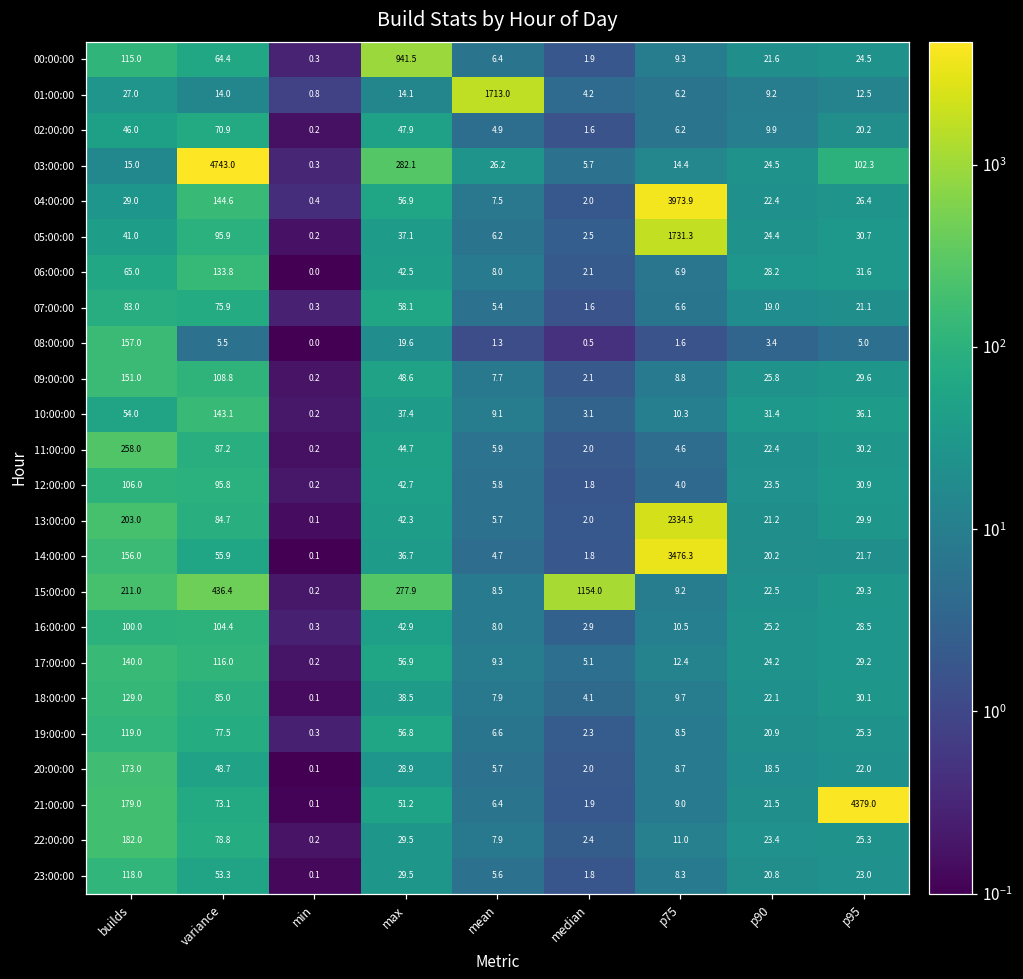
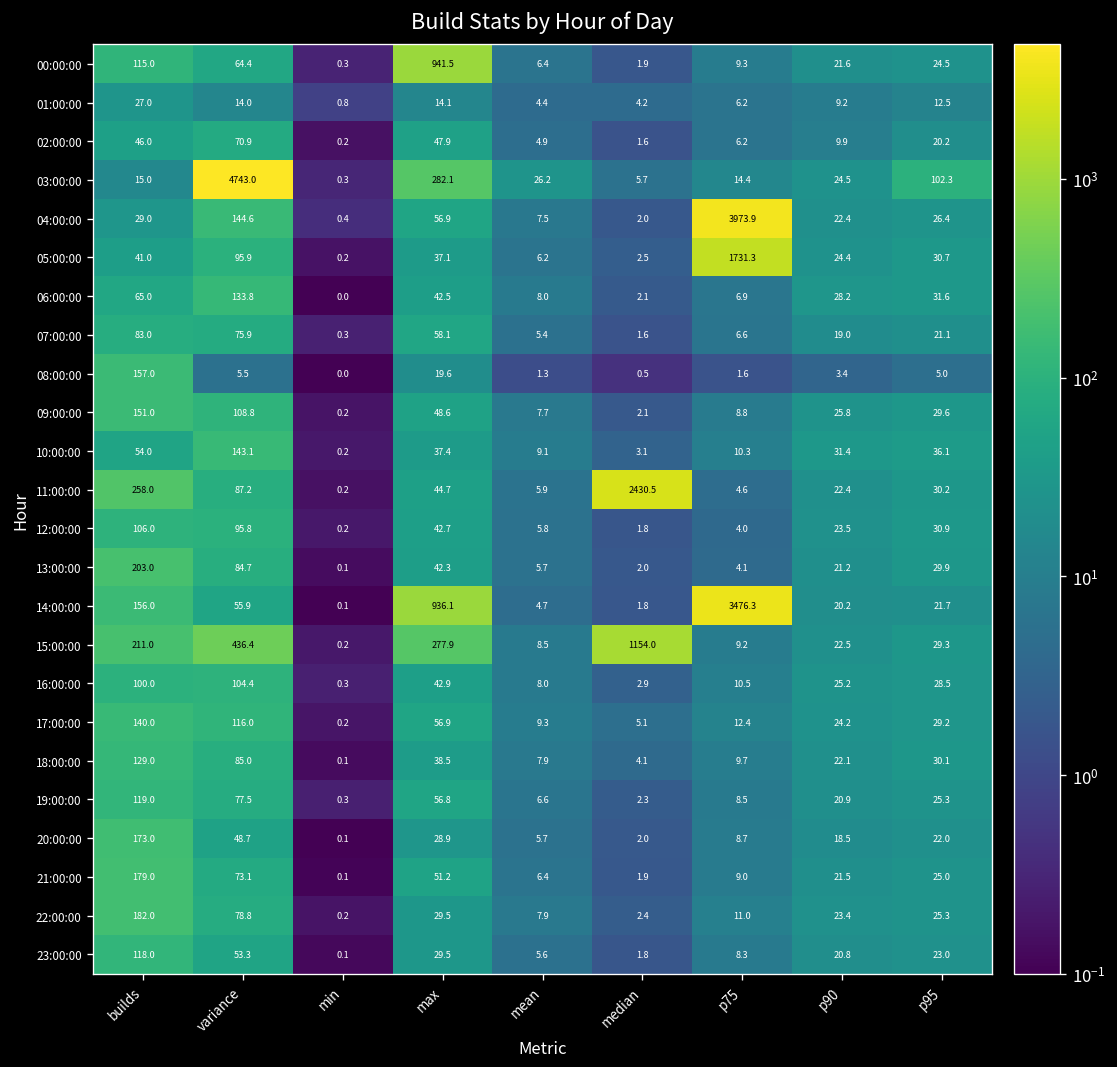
  {
    "01:00:00": {
      "builds": 27.0,
      "variance": 14.0,
      "min": 0.8,
      "max": 14.1,
-     "mean": 1713.0,
+     "mean": 4.4,
      "median": 4.2,
      "p75": 6.2,
      "p90": 9.2,
      "p95": 12.5
    },
    "11:00:00": {
      "builds": 258.0,
      "variance": 87.2,
      "min": 0.2,
      "max": 44.7,
      "mean": 5.9,
-     "median": 2.0,
+     "median": 2430.5,
      "p75": 4.6,
      "p90": 22.4,
      "p95": 30.2
    },
    "13:00:00": {
      "builds": 203.0,
      "variance": 84.7,
      "min": 0.1,
      "max": 42.3,
      "mean": 5.7,
      "median": 2.0,
-     "p75": 2334.5,
+     "p75": 4.1,
      "p90": 21.2,
      "p95": 29.9
    },
    "14:00:00": {
      "builds": 156.0,
      "variance": 55.9,
      "min": 0.1,
-     "max": 36.7,
+     "max": 936.1,
      "mean": 4.7,
      "median": 1.8,
      "p75": 3476.3,
      "p90": 20.2,
      "p95": 21.7
    },
    "21:00:00": {
      "builds": 179.0,
      "variance": 73.1,
      "min": 0.1,
      "max": 51.2,
      "mean": 6.4,
      "median": 1.9,
      "p75": 9.0,
      "p90": 21.5,
-     "p95": 4379.0
+     "p95": 25.0
    }
  }
